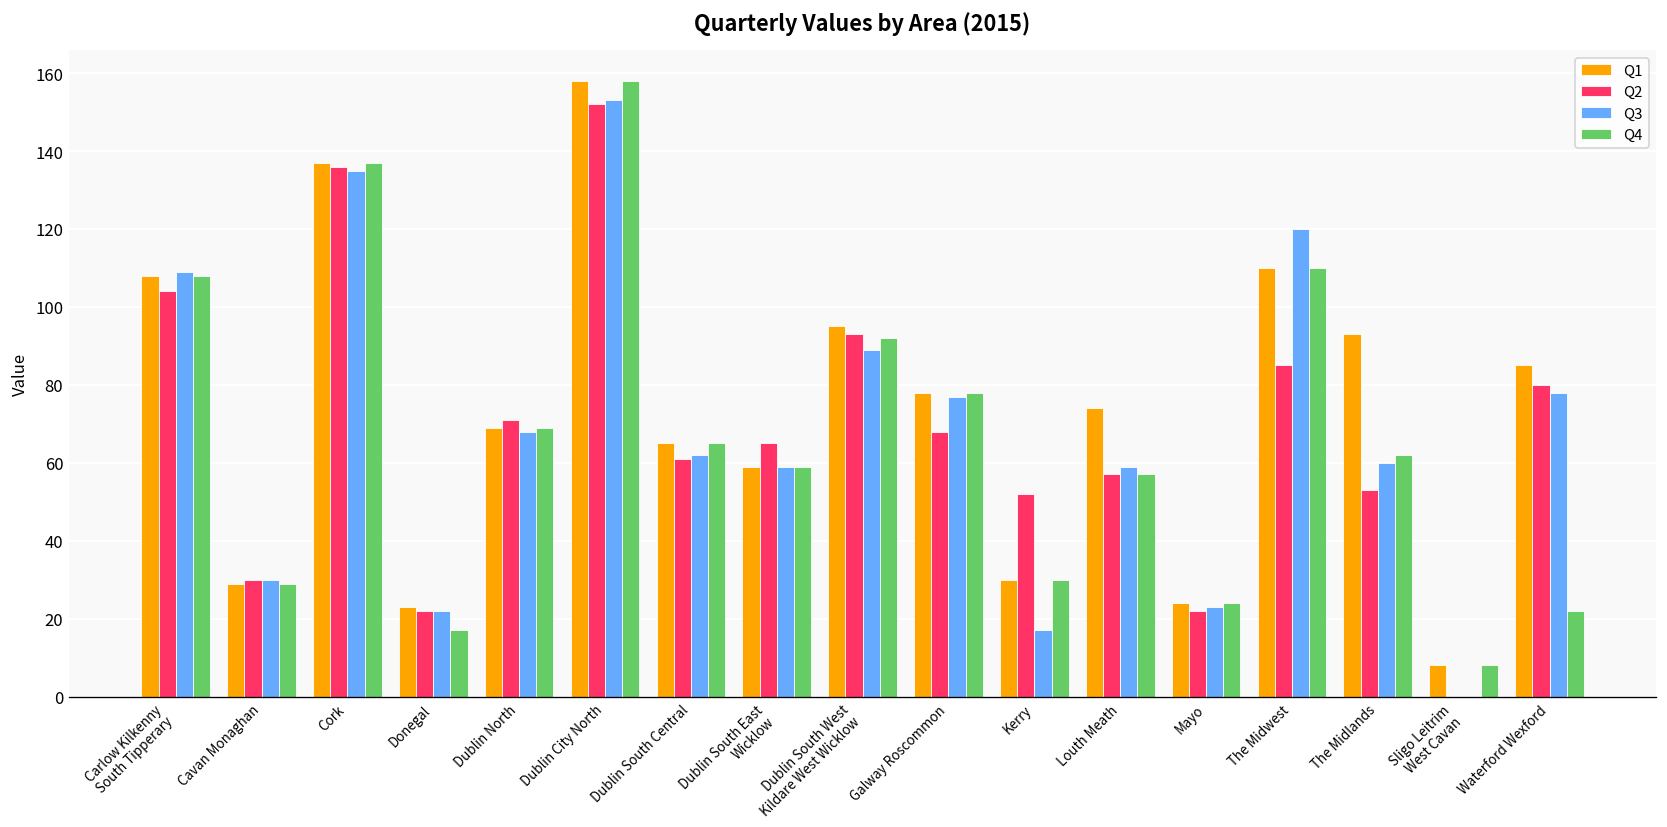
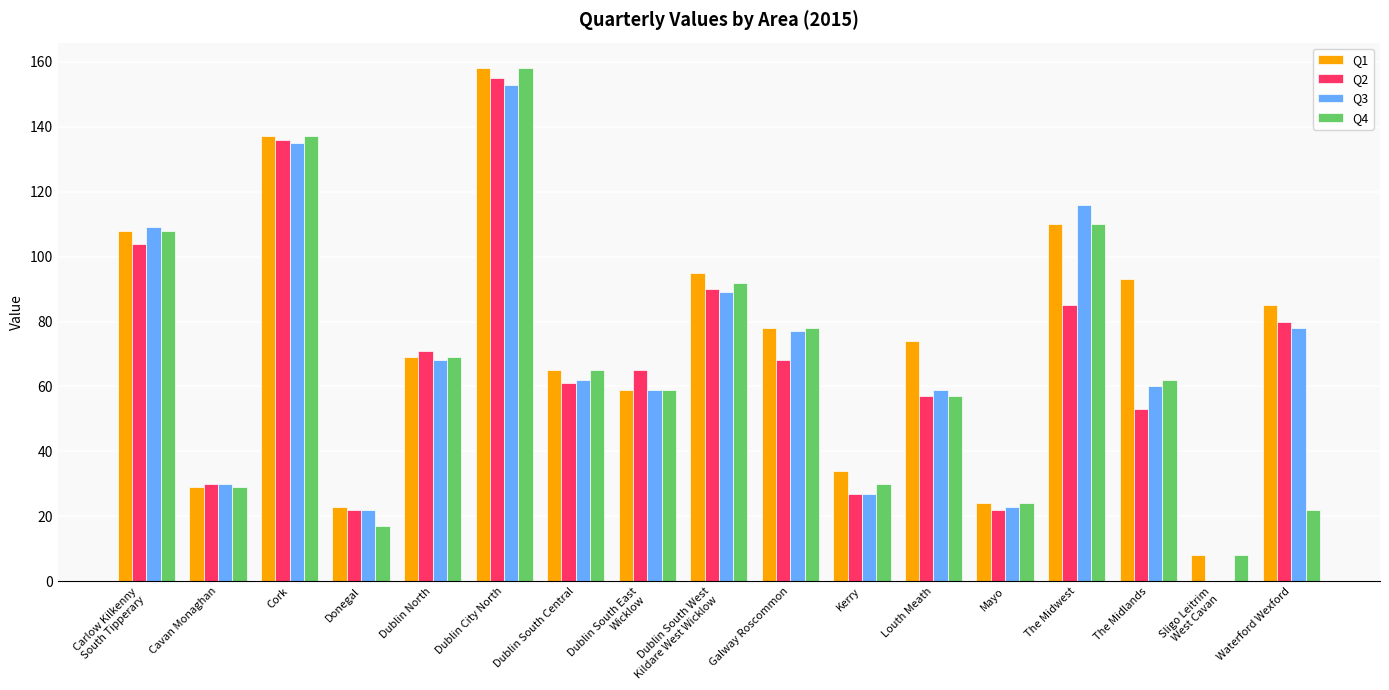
  {
    "Q1": {
      "Carlow Kilkenny South Tipperary": 108,
      "Cavan Monaghan": 29,
      "Cork": 137,
      "Donegal": 23,
      "Dublin North": 69,
      "Dublin City North": 158,
      "Dublin South Central": 65,
      "Dublin South East Wicklow": 59,
      "Dublin South West Kildare West Wicklow": 95,
      "Galway Roscommon": 78,
-     "Kerry": 30,
+     "Kerry": 34,
      "Louth Meath": 74,
      "Mayo": 24,
      "The Midwest": 110,
      "The Midlands": 93,
      "Sligo Leitrim West Cavan": 8,
      "Waterford Wexford": 85
    },
    "Q2": {
      "Carlow Kilkenny South Tipperary": 104,
      "Cavan Monaghan": 30,
      "Cork": 136,
      "Donegal": 22,
      "Dublin North": 71,
-     "Dublin City North": 152,
+     "Dublin City North": 155,
      "Dublin South Central": 61,
      "Dublin South East Wicklow": 65,
-     "Dublin South West Kildare West Wicklow": 93,
+     "Dublin South West Kildare West Wicklow": 90,
      "Galway Roscommon": 68,
-     "Kerry": 52,
+     "Kerry": 27,
      "Louth Meath": 57,
      "Mayo": 22,
      "The Midwest": 85,
      "The Midlands": 53,
      "Sligo Leitrim West Cavan": 0,
      "Waterford Wexford": 80
    },
    "Q3": {
      "Carlow Kilkenny South Tipperary": 109,
      "Cavan Monaghan": 30,
      "Cork": 135,
      "Donegal": 22,
      "Dublin North": 68,
      "Dublin City North": 153,
      "Dublin South Central": 62,
      "Dublin South East Wicklow": 59,
      "Dublin South West Kildare West Wicklow": 89,
      "Galway Roscommon": 77,
-     "Kerry": 17,
+     "Kerry": 27,
      "Louth Meath": 59,
      "Mayo": 23,
-     "The Midwest": 120,
+     "The Midwest": 116,
      "The Midlands": 60,
      "Sligo Leitrim West Cavan": 0,
      "Waterford Wexford": 78
    },
    "Q4": {
      "Carlow Kilkenny South Tipperary": 108,
      "Cavan Monaghan": 29,
      "Cork": 137,
      "Donegal": 17,
      "Dublin North": 69,
      "Dublin City North": 158,
      "Dublin South Central": 65,
      "Dublin South East Wicklow": 59,
      "Dublin South West Kildare West Wicklow": 92,
      "Galway Roscommon": 78,
      "Kerry": 30,
      "Louth Meath": 57,
      "Mayo": 24,
      "The Midwest": 110,
      "The Midlands": 62,
      "Sligo Leitrim West Cavan": 8,
      "Waterford Wexford": 22
    }
  }
